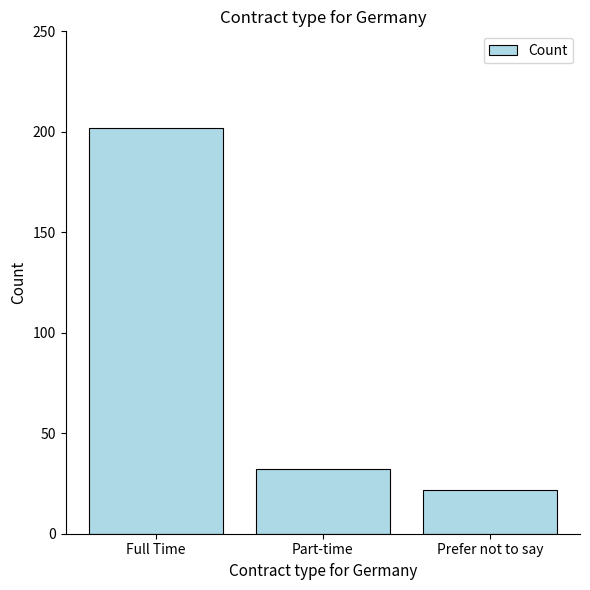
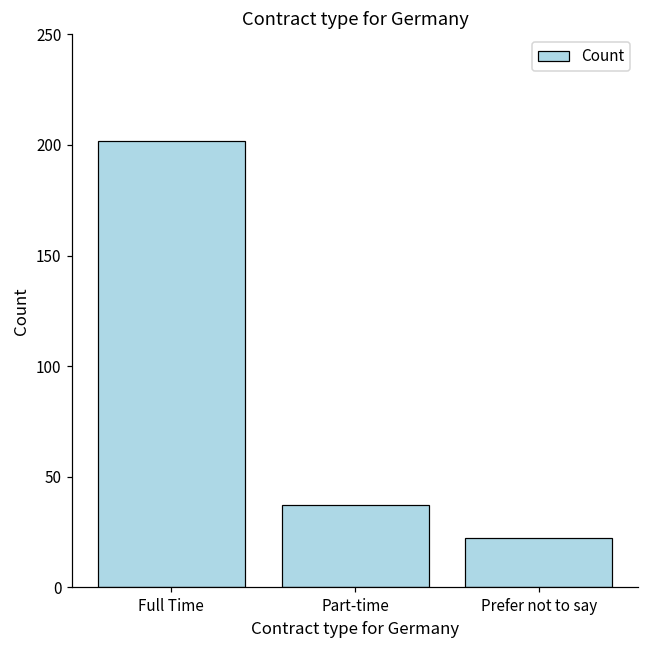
  {
    "Full Time": 202,
-   "Part-time": 32,
+   "Part-time": 37,
    "Prefer not to say": 22
  }
